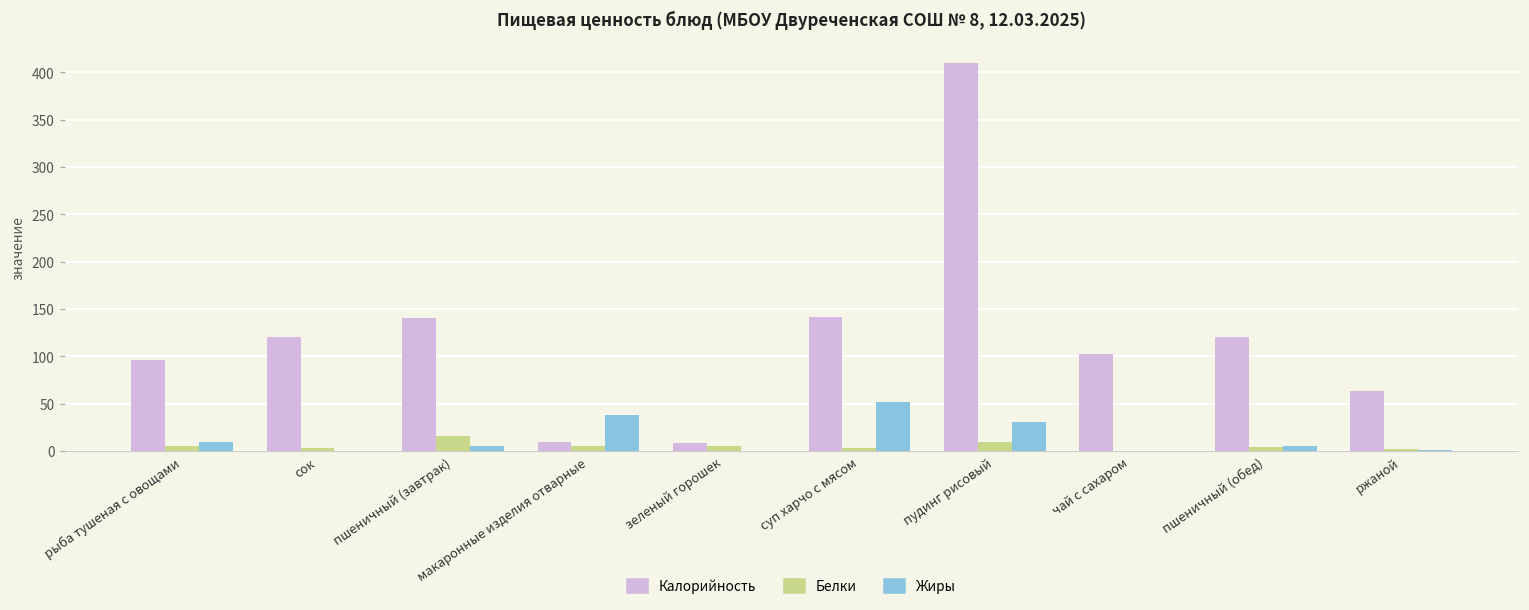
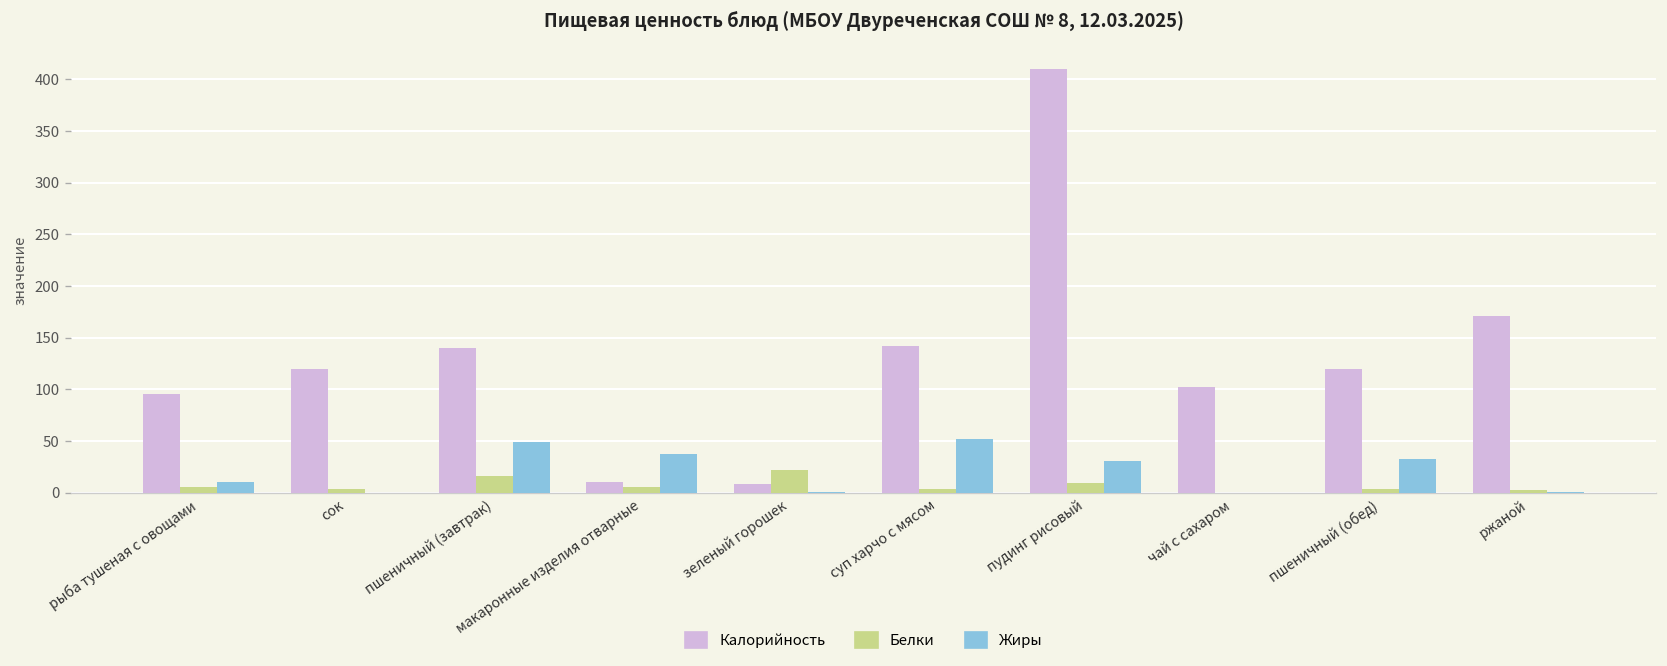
  {
    "Калорийность": {
      "рыба тушеная с овощами": 100,
      "сок": 120,
      "пшеничный (завтрак)": 140,
      "макаронные изделия отварные": 10,
      "зеленый горошек": 10,
      "суп харчо с мясом": 140,
      "пудинг рисовый": 410,
      "чай с сахаром": 100,
      "пшеничный (обед)": 120,
-     "ржаной": 60
+     "ржаной": 170
    },
    "Белки": {
      "рыба тушеная с овощами": 10,
      "сок": 0,
      "пшеничный (завтрак)": 20,
      "макаронные изделия отварные": 10,
-     "зеленый горошек": 10,
+     "зеленый горошек": 20,
      "суп харчо с мясом": 0,
      "пудинг рисовый": 10,
      "пшеничный (обед)": 0
    },
    "Жиры": {
      "рыба тушеная с овощами": 10,
      "сок": 0,
-     "пшеничный (завтрак)": 10,
+     "пшеничный (завтрак)": 50,
      "макаронные изделия отварные": 40,
      "суп харчо с мясом": 50,
      "пудинг рисовый": 30,
-     "пшеничный (обед)": 10
+     "пшеничный (обед)": 30
    }
  }
